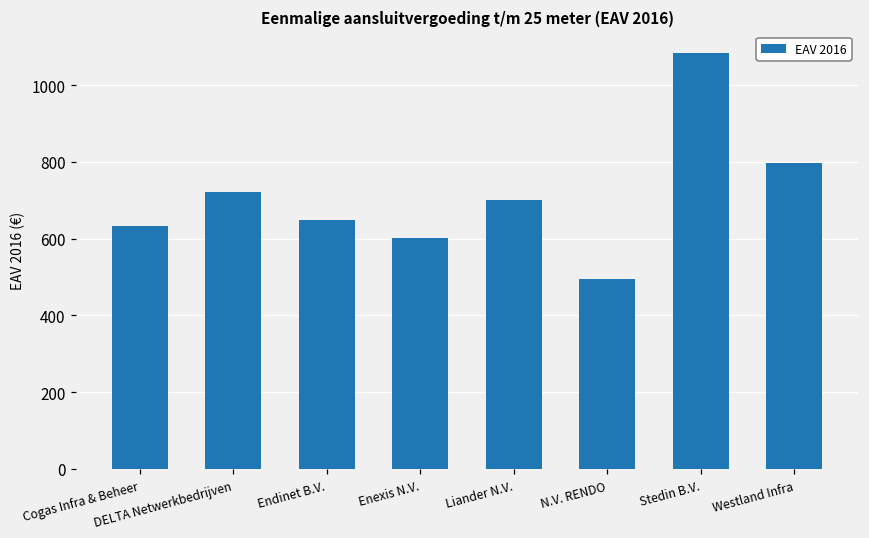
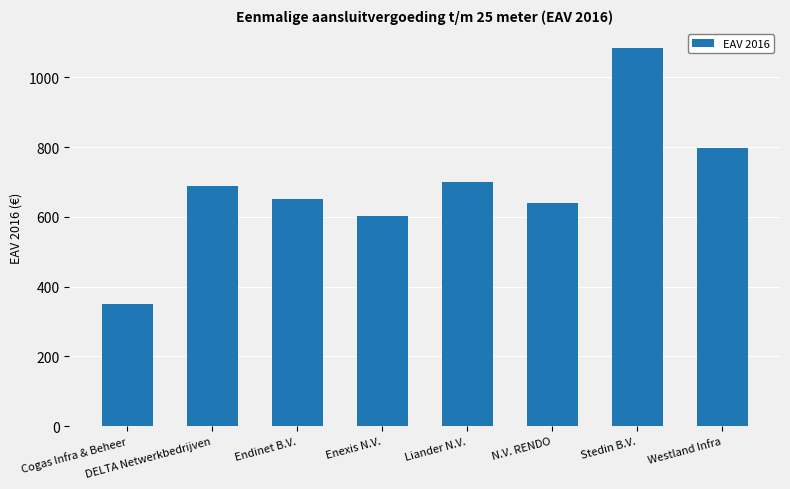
  {
-   "Cogas Infra & Beheer": 630,
-   "DELTA Netwerkbedrijven": 720,
+   "Cogas Infra & Beheer": 350,
+   "DELTA Netwerkbedrijven": 690,
    "Endinet B.V.": 650,
    "Enexis N.V.": 600,
    "Liander N.V.": 700,
-   "N.V. RENDO": 500,
+   "N.V. RENDO": 640,
    "Stedin B.V.": 1080,
    "Westland Infra": 800
  }
